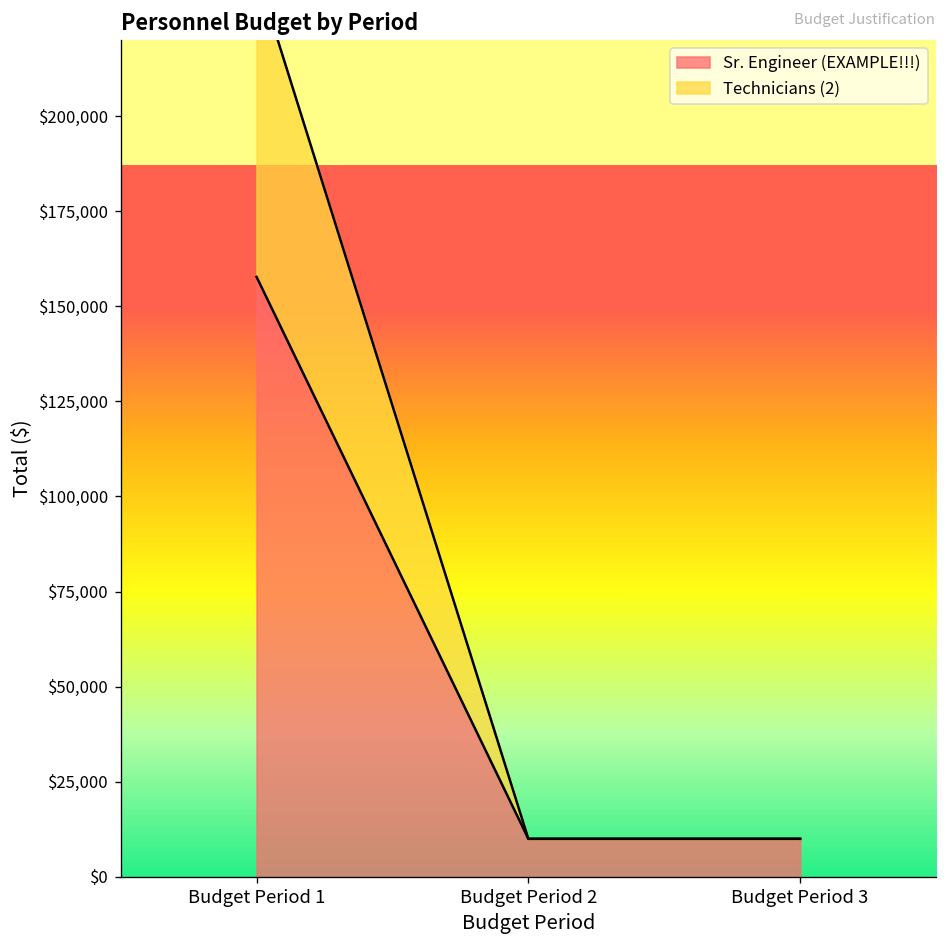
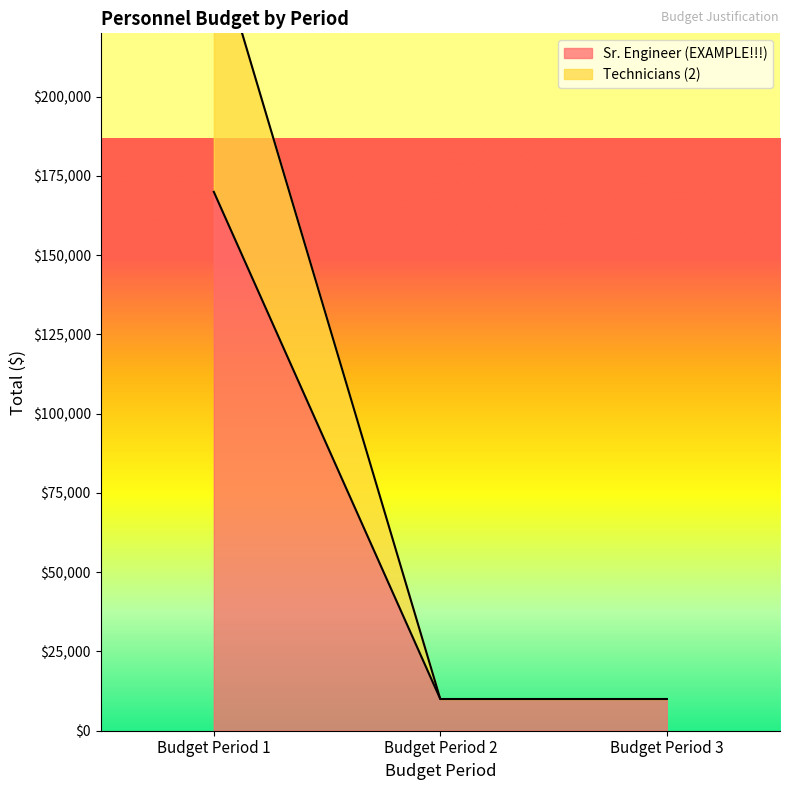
  {
    "Sr. Engineer (EXAMPLE!!!)": {
-     "Budget Period 1": "$158,000"
+     "Budget Period 1": "$170,000"
    }
  }
